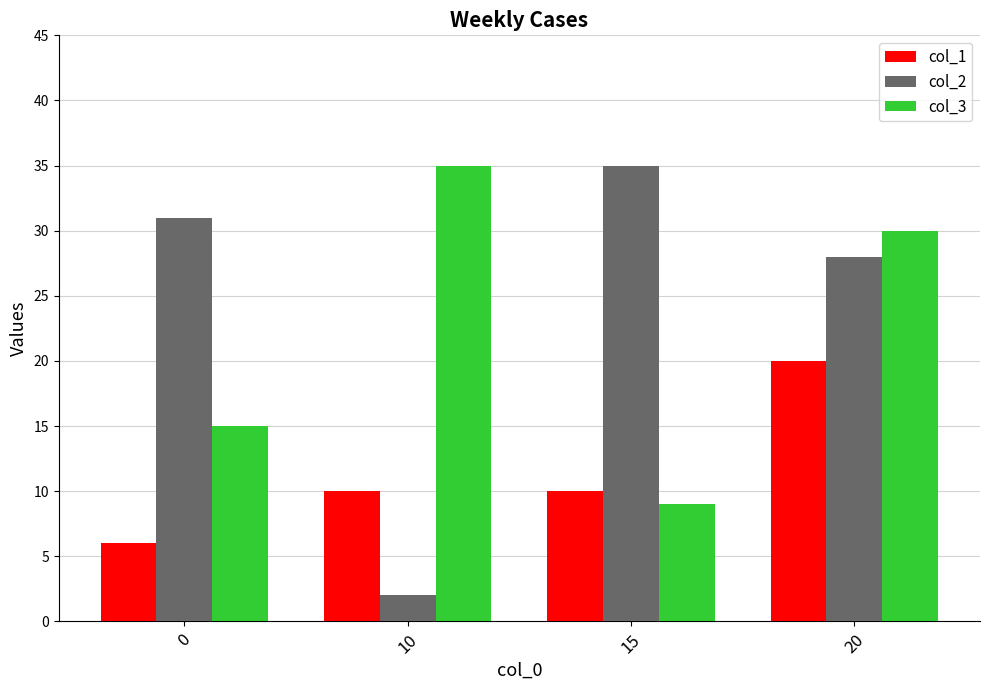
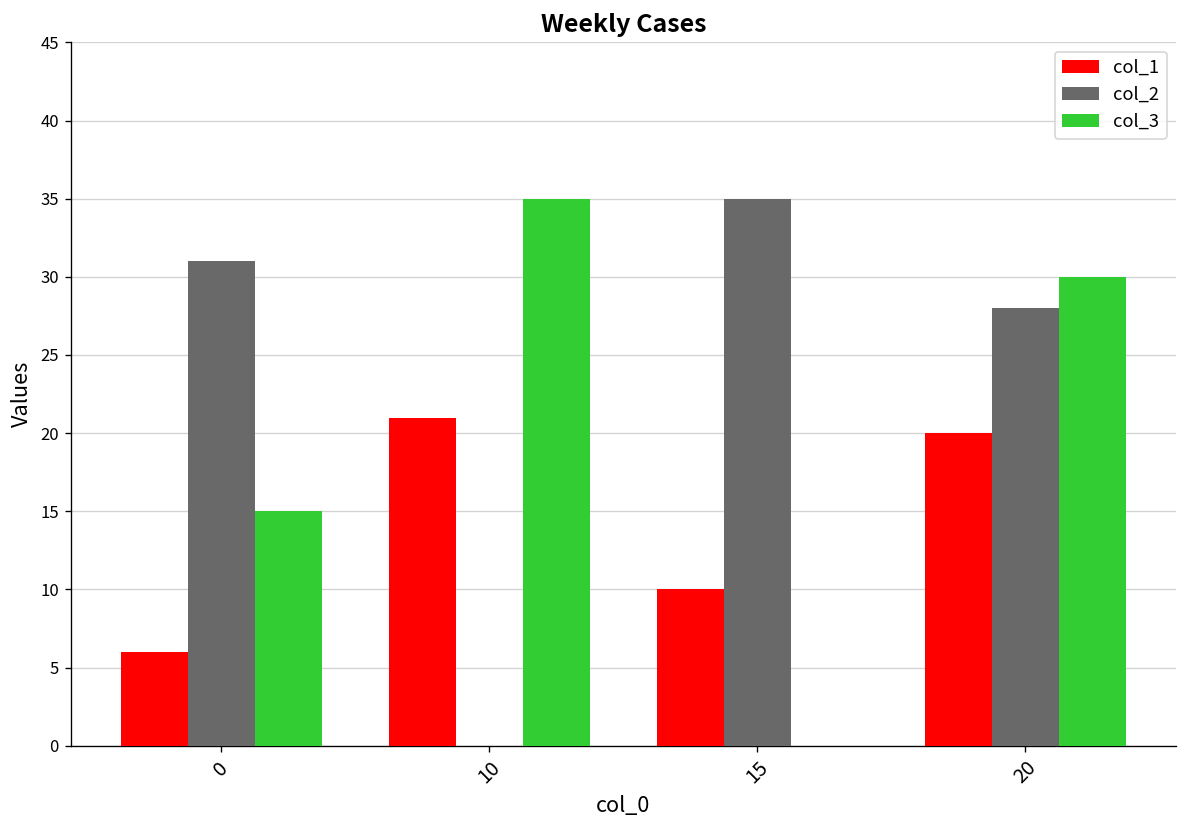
  {
    "col_1": {
      "0": 6,
-     "10": 10,
+     "10": 21,
      "15": 10,
      "20": 20
    },
    "col_2": {
      "0": 31,
-     "10": 2,
+     "10": 0,
      "15": 35,
      "20": 28
    },
    "col_3": {
      "0": 15,
      "10": 35,
-     "15": 9,
+     "15": 0,
      "20": 30
    }
  }
